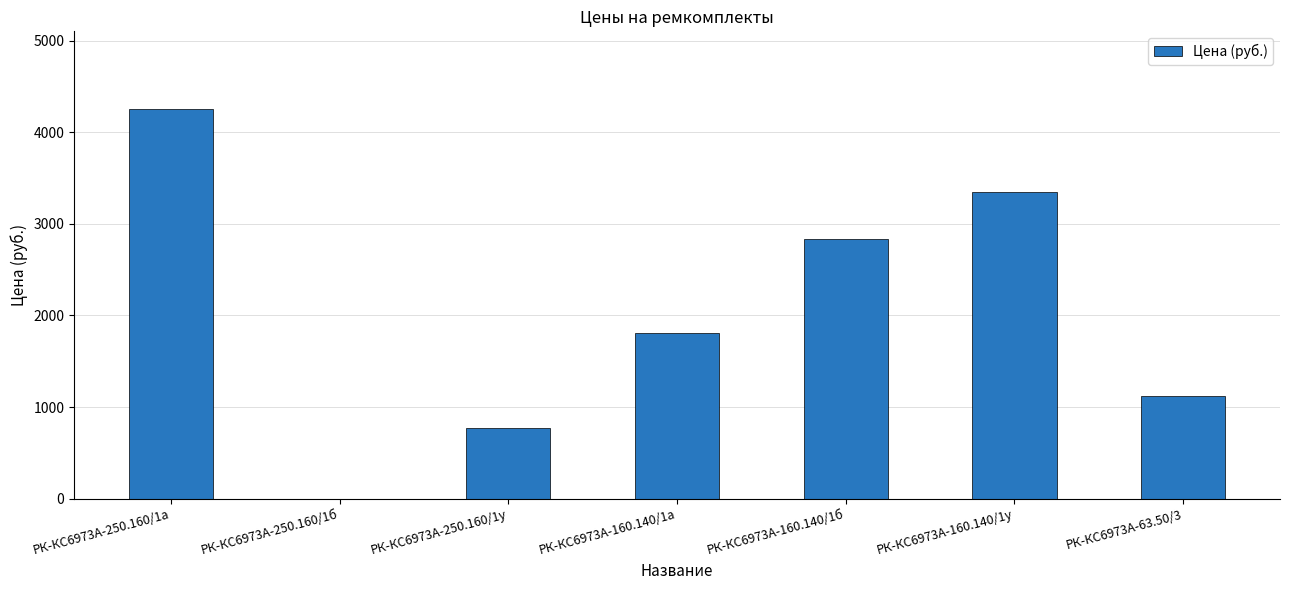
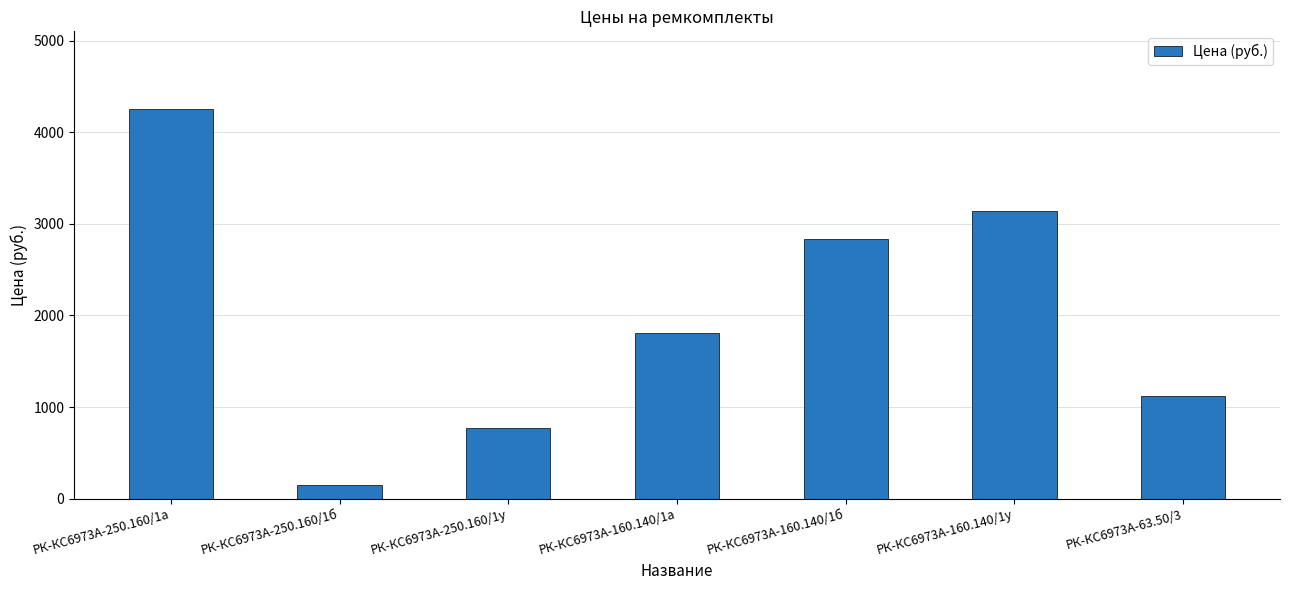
  {
    "РК-КС6973А-250.160/1а": 4300,
-   "РК-КС6973А-250.160/1б": 0,
+   "РК-КС6973А-250.160/1б": 200,
    "РК-КС6973А-250.160/1у": 800,
    "РК-КС6973А-160.140/1а": 1800,
    "РК-КС6973А-160.140/1б": 2800,
-   "РК-КС6973А-160.140/1у": 3400,
+   "РК-КС6973А-160.140/1у": 3100,
    "РК-КС6973А-63.50/3": 1100
  }
